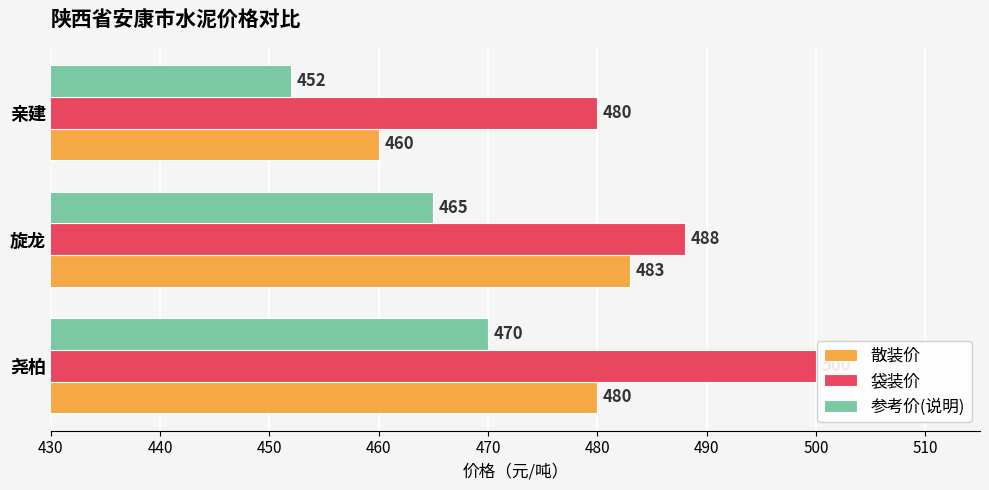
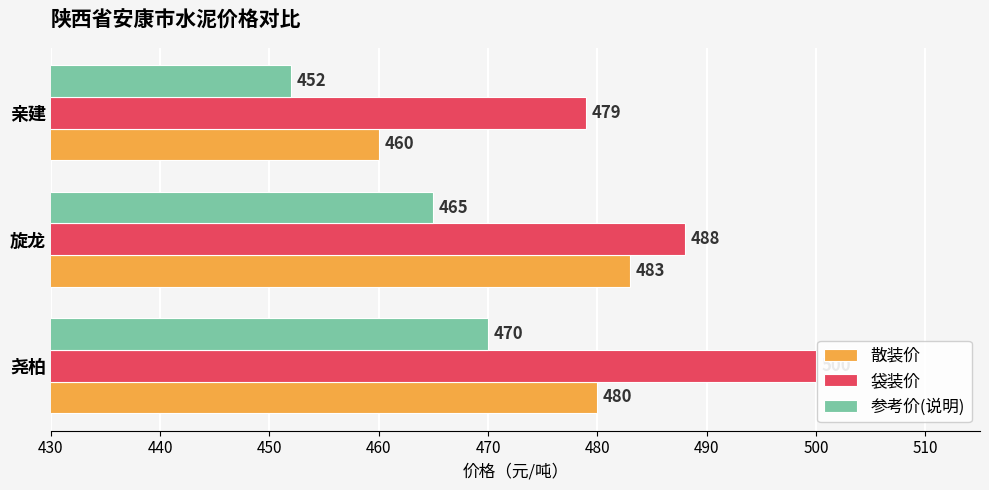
  {
    "散装价": {
      "亲建": 460,
      "旋龙": 483,
      "尧柏": 480
    },
    "袋装价": {
-     "亲建": 480,
+     "亲建": 479,
      "旋龙": 488
    },
    "参考价(说明)": {
      "亲建": 452,
      "旋龙": 465,
      "尧柏": 470
    }
  }
